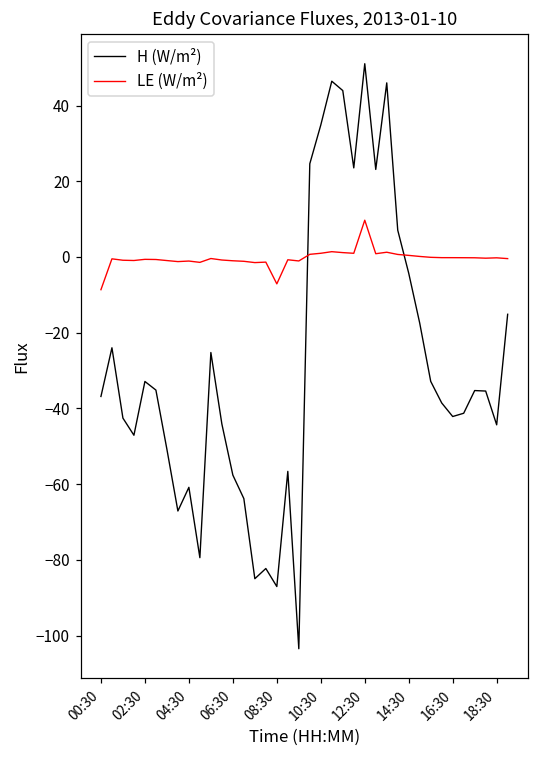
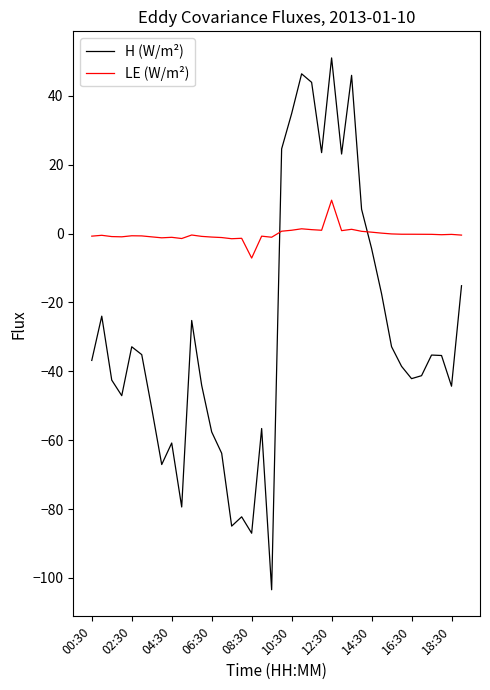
  {
    "H (W/m²)": {
      "00:30": -37,
      "02:30": -33,
      "04:30": -61,
      "06:30": -58,
      "08:30": -87,
      "10:30": 35,
      "12:30": 51,
      "14:30": -4,
      "16:30": -42,
      "18:30": -44
    },
    "LE (W/m²)": {
-     "00:30": -9,
+     "00:30": -1,
      "02:30": -1,
      "04:30": -1,
      "06:30": -1,
      "08:30": -7,
      "10:30": 1,
      "12:30": 10,
      "14:30": 0,
      "16:30": 0,
      "18:30": 0
    }
  }
